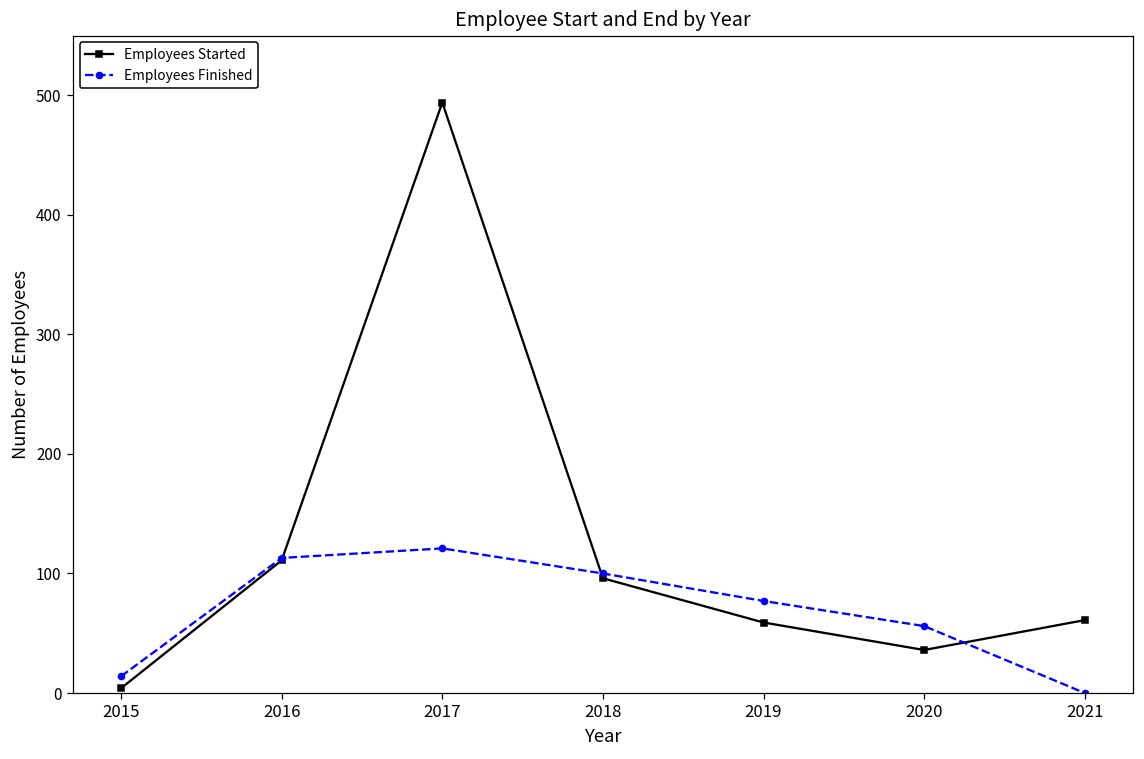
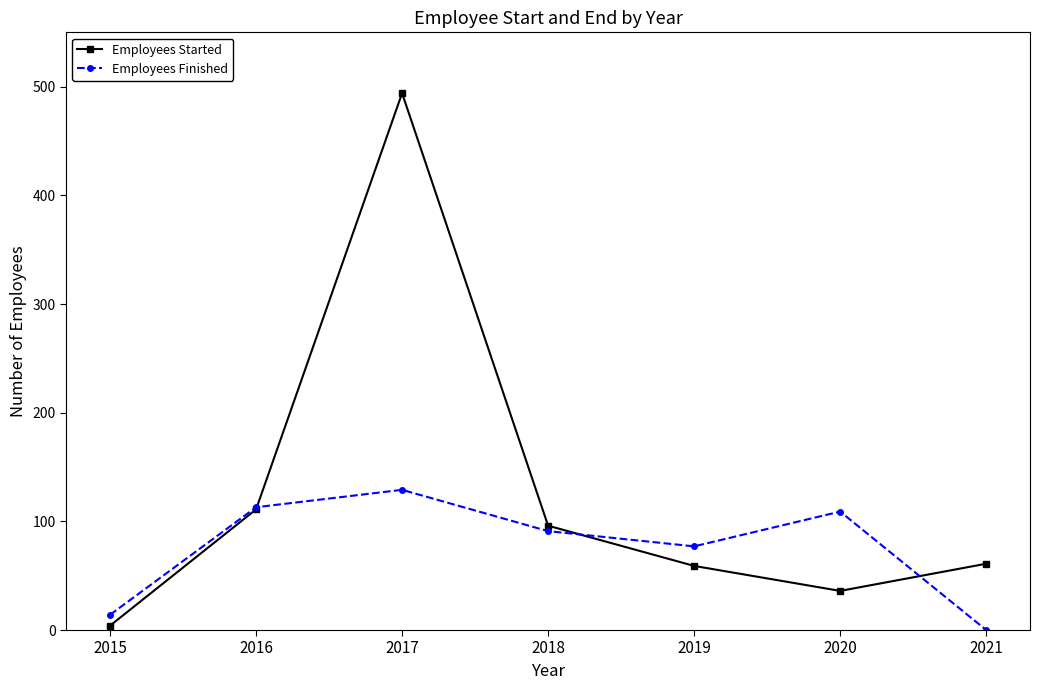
  {
    "Employees Started": {
      "2015": 4,
      "2017": 494,
      "2018": 96,
      "2019": 59,
      "2020": 36,
      "2021": 61
    },
    "Employees Finished": {
      "2015": 14,
-     "2017": 121,
-     "2018": 100,
+     "2017": 129,
+     "2018": 91,
      "2019": 77,
-     "2020": 56,
+     "2020": 109,
      "2021": 0
    }
  }
